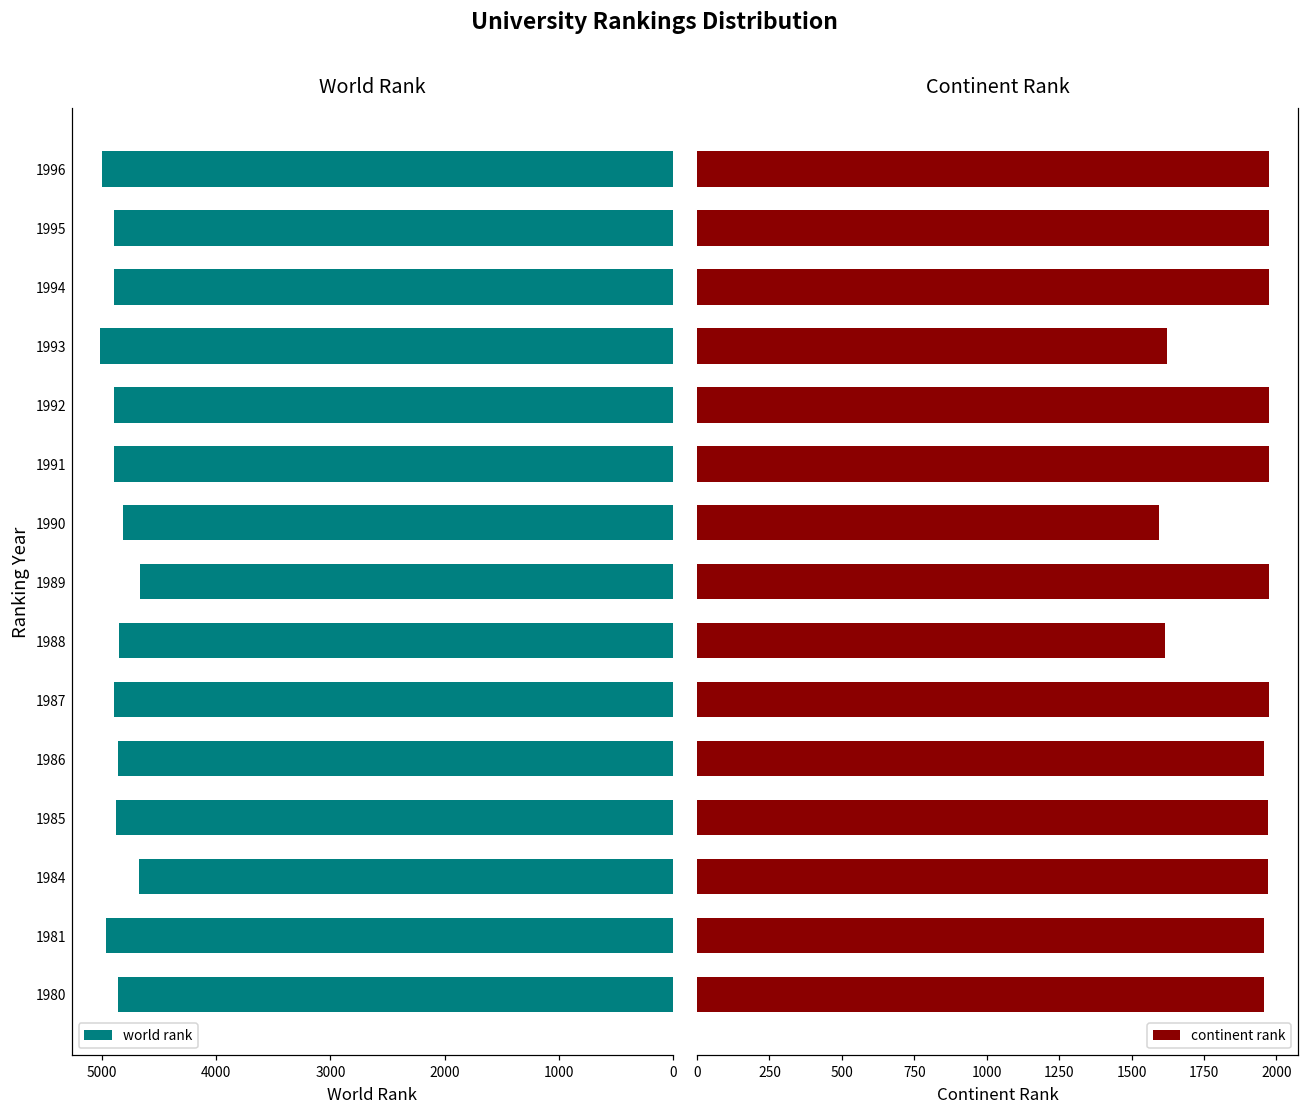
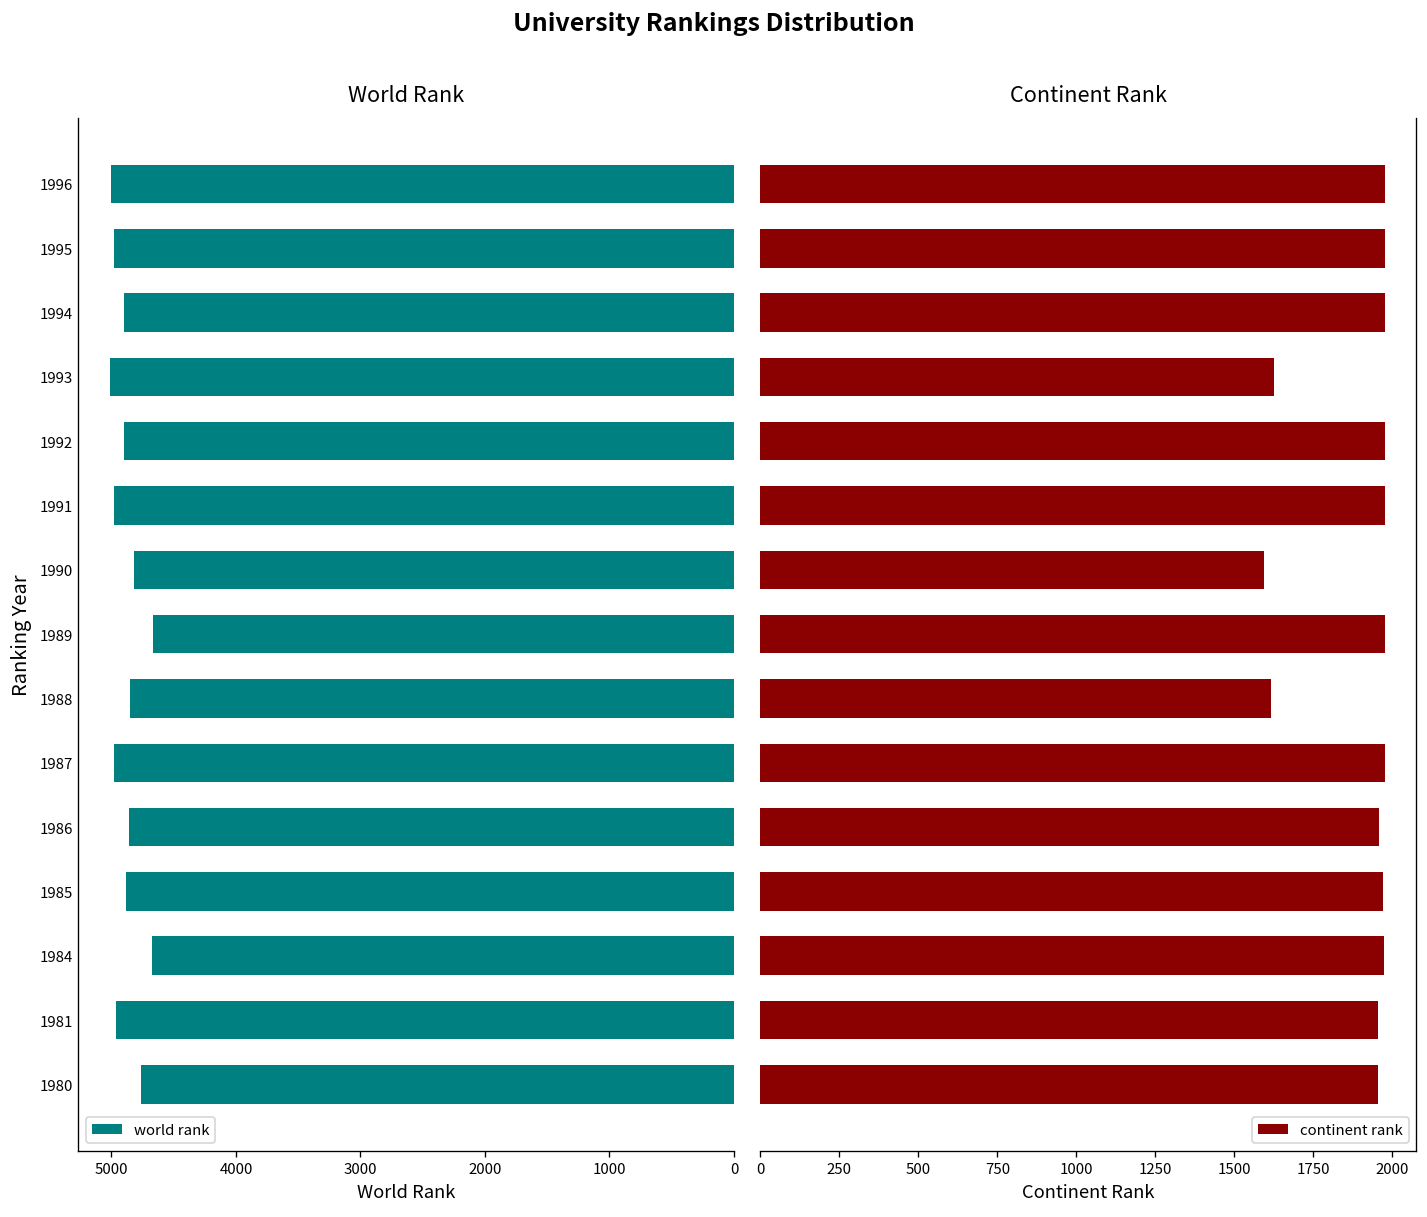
  {
    "World Rank": {
      "1996": 5000,
-     "1995": 4900,
+     "1995": 4980,
      "1994": 4900,
      "1993": 5020,
      "1992": 4900,
-     "1991": 4900,
+     "1991": 4980,
      "1990": 4820,
      "1989": 4670,
      "1988": 4850,
-     "1987": 4900,
+     "1987": 4980,
      "1986": 4860,
      "1985": 4880,
      "1984": 4680,
      "1981": 4970,
-     "1980": 4860
+     "1980": 4760
    }
  }
